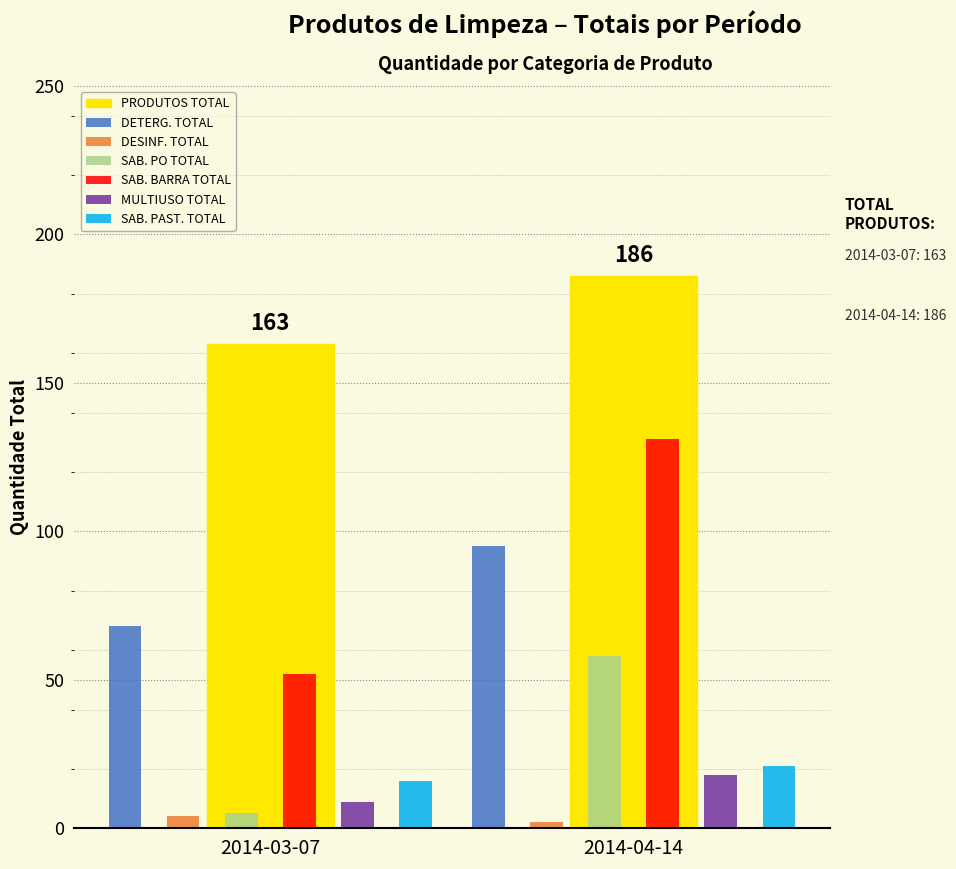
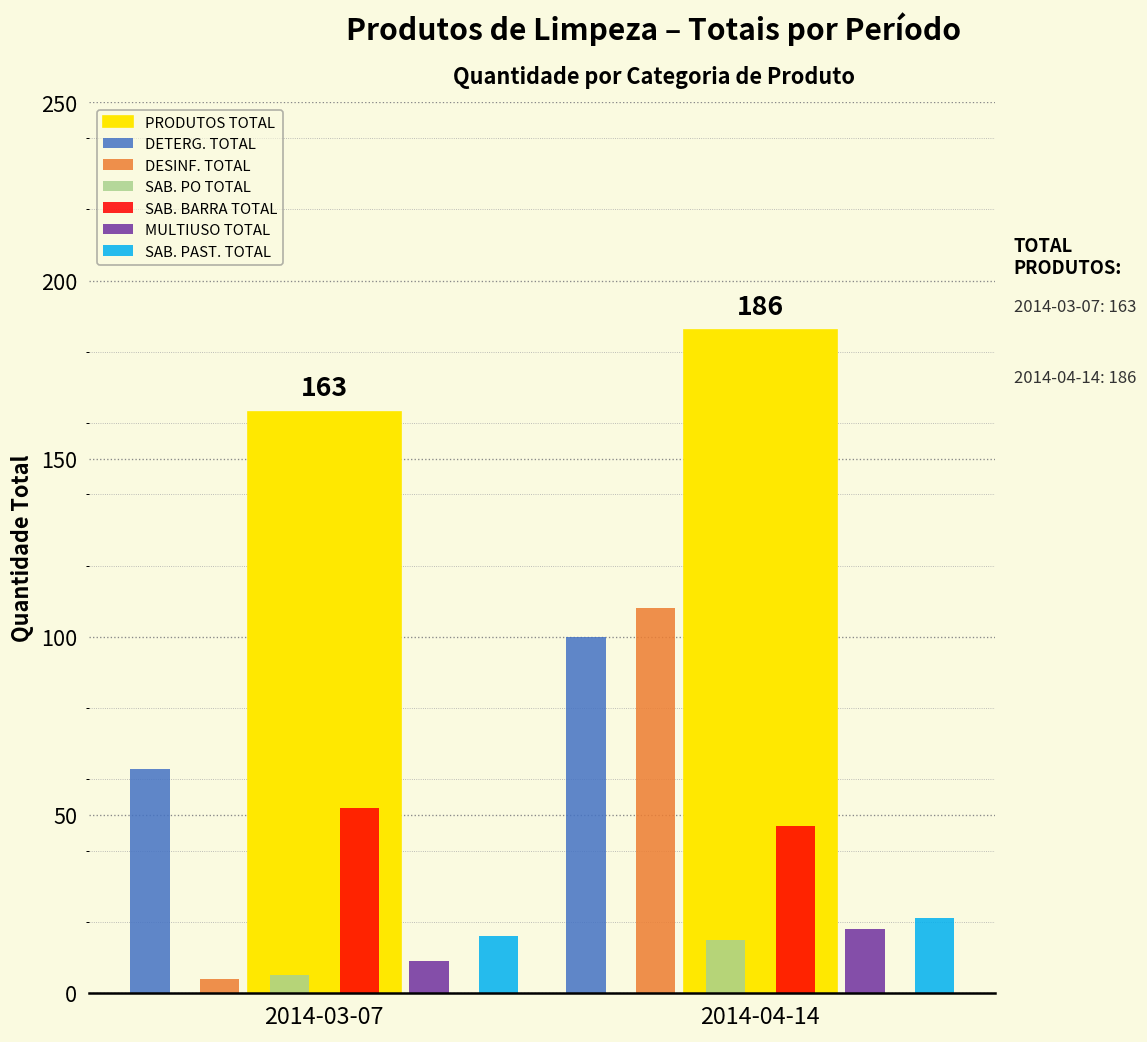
  {
    "PRODUTOS TOTAL": {
      "2014-03-07": 163,
      "2014-04-14": 186
    },
    "DETERG. TOTAL": {
-     "2014-03-07": 68,
-     "2014-04-14": 95
+     "2014-03-07": 63,
+     "2014-04-14": 100
    },
    "DESINF. TOTAL": {
      "2014-03-07": 4,
-     "2014-04-14": 2
+     "2014-04-14": 108
    },
    "SAB. PO TOTAL": {
-     "2014-04-14": 58
+     "2014-04-14": 15
    },
    "SAB. BARRA TOTAL": {
-     "2014-04-14": 131
+     "2014-04-14": 47
    },
    "MULTIUSO TOTAL": {
      "2014-03-07": 9,
      "2014-04-14": 18
    },
    "SAB. PAST. TOTAL": {
      "2014-03-07": 16,
      "2014-04-14": 21
    }
  }
